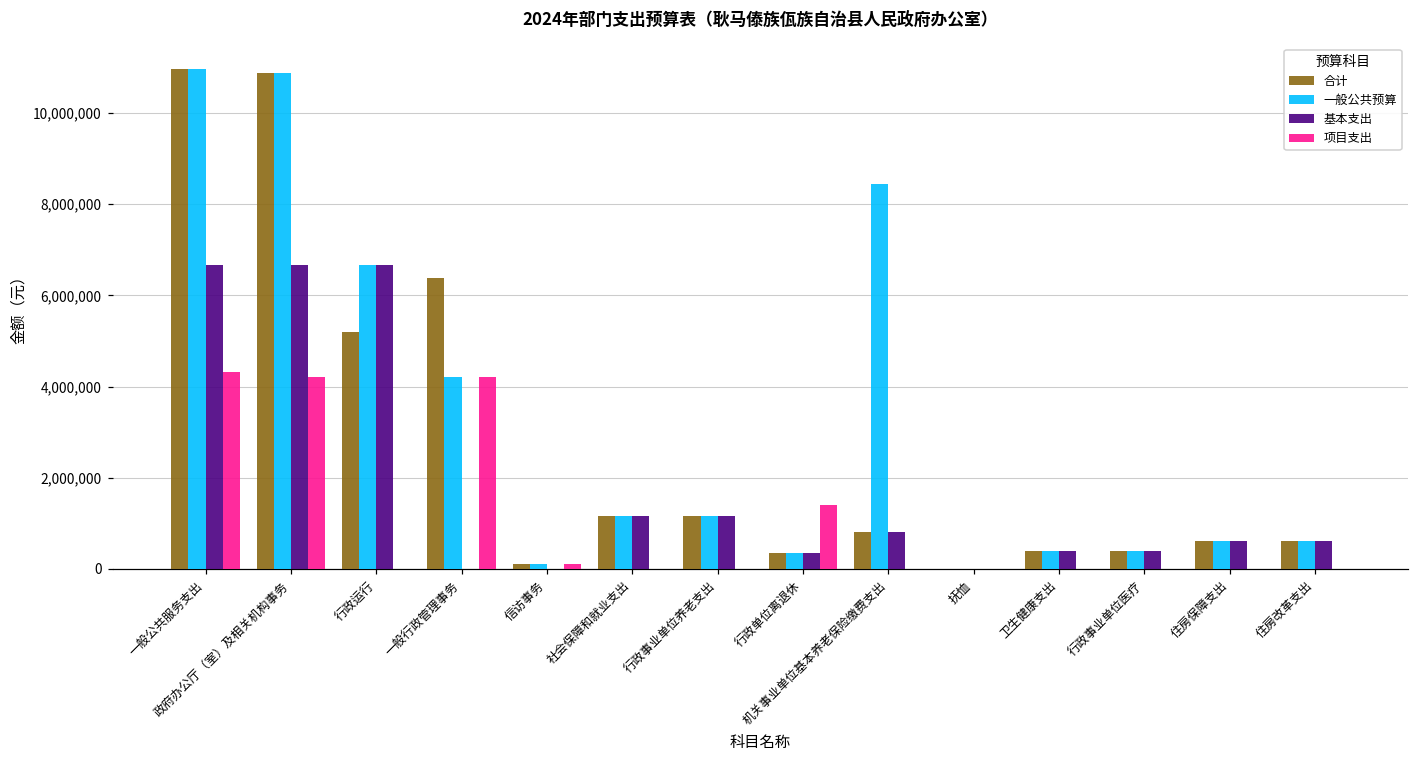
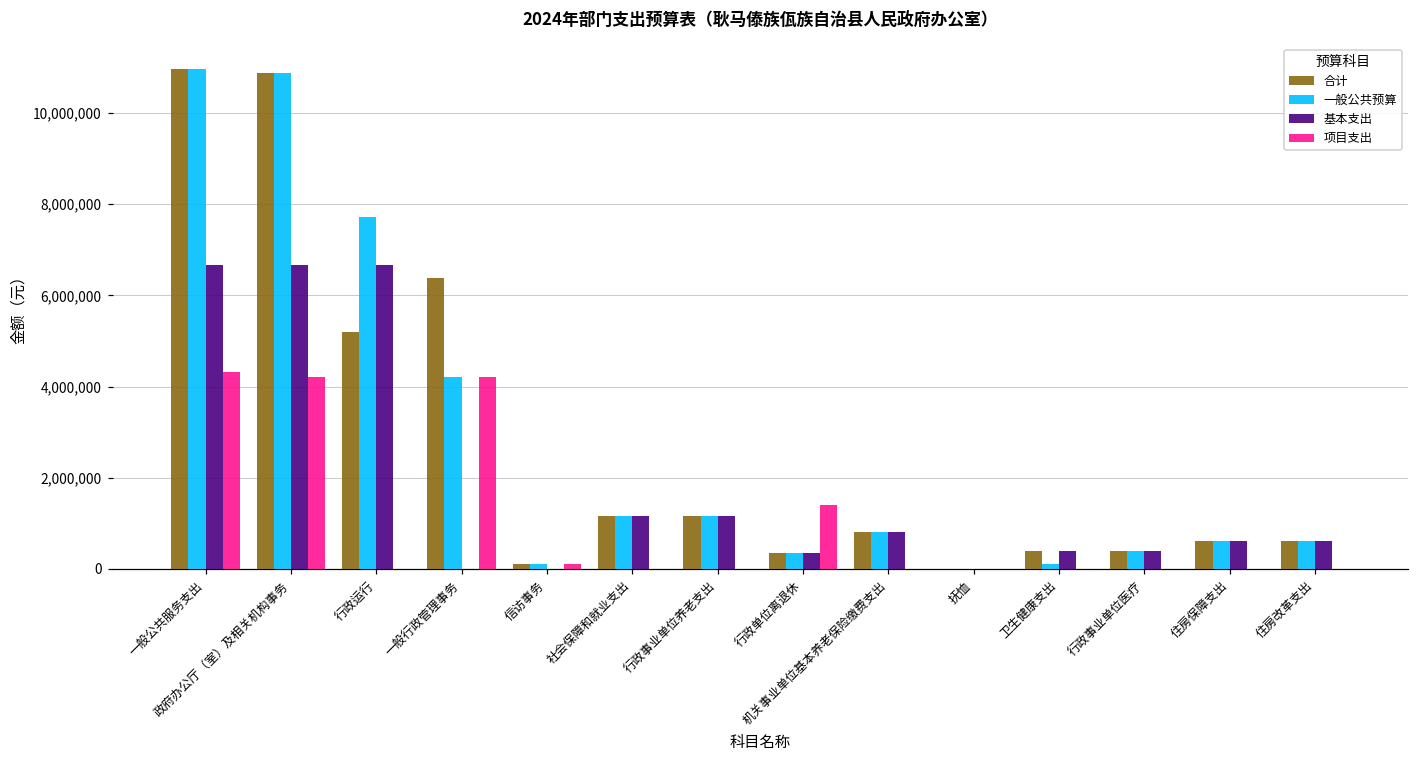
  {
    "合计": {
      "一般公共服务支出": "11,000,000",
      "政府办公厅（室）及相关机构事务": "10,900,000",
      "行政运行": "5,200,000",
      "一般行政管理事务": "6,400,000",
      "信访事务": "100,000",
      "社会保障和就业支出": "1,200,000",
      "行政事业单位养老支出": "1,200,000",
      "行政单位离退休": "300,000",
      "机关事业单位基本养老保险缴费支出": "800,000",
      "卫生健康支出": "400,000",
      "行政事业单位医疗": "400,000",
      "住房保障支出": "600,000",
      "住房改革支出": "600,000"
    },
    "一般公共预算": {
      "一般公共服务支出": "11,000,000",
      "政府办公厅（室）及相关机构事务": "10,900,000",
-     "行政运行": "6,700,000",
+     "行政运行": "7,700,000",
      "一般行政管理事务": "4,200,000",
      "信访事务": "100,000",
      "社会保障和就业支出": "1,200,000",
      "行政事业单位养老支出": "1,200,000",
      "行政单位离退休": "300,000",
-     "机关事业单位基本养老保险缴费支出": "8,400,000",
-     "卫生健康支出": "400,000",
+     "机关事业单位基本养老保险缴费支出": "800,000",
+     "卫生健康支出": "100,000",
      "行政事业单位医疗": "400,000",
      "住房保障支出": "600,000",
      "住房改革支出": "600,000"
    },
    "基本支出": {
      "一般公共服务支出": "6,700,000",
      "政府办公厅（室）及相关机构事务": "6,700,000",
      "行政运行": "6,700,000",
      "一般行政管理事务": "0",
      "信访事务": "0",
      "社会保障和就业支出": "1,200,000",
      "行政事业单位养老支出": "1,200,000",
      "行政单位离退休": "300,000",
      "机关事业单位基本养老保险缴费支出": "800,000",
      "卫生健康支出": "400,000",
      "行政事业单位医疗": "400,000",
      "住房保障支出": "600,000",
      "住房改革支出": "600,000"
    },
    "项目支出": {
      "一般公共服务支出": "4,300,000",
      "政府办公厅（室）及相关机构事务": "4,200,000",
      "行政运行": "0",
      "一般行政管理事务": "4,200,000",
      "信访事务": "100,000",
      "社会保障和就业支出": "0",
      "行政事业单位养老支出": "0",
      "行政单位离退休": "1,400,000",
      "机关事业单位基本养老保险缴费支出": "0",
      "抚恤": "0",
      "卫生健康支出": "0",
      "行政事业单位医疗": "0",
      "住房保障支出": "0",
      "住房改革支出": "0"
    }
  }
